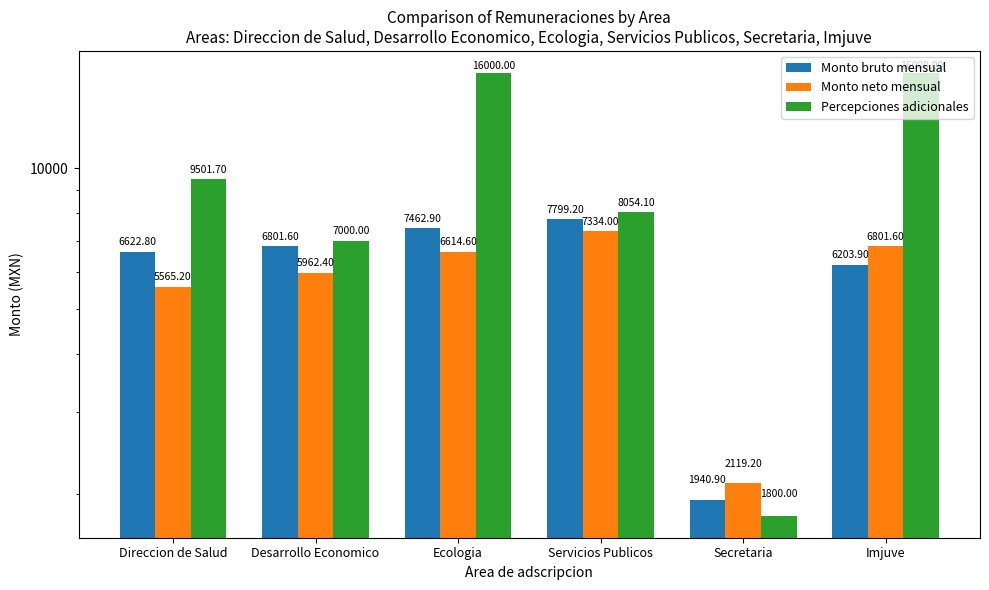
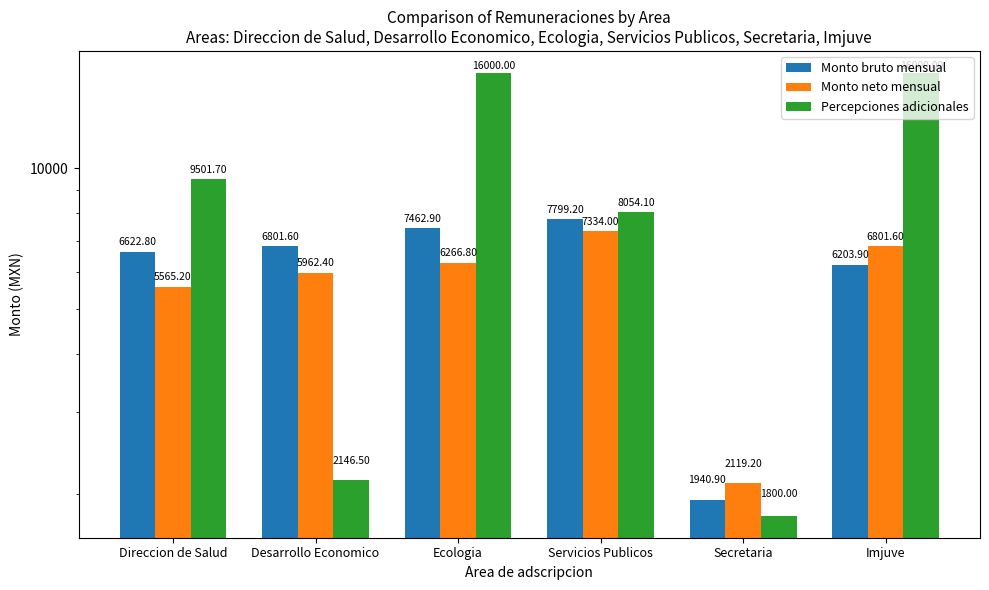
  {
    "Monto bruto mensual": {
      "Direccion de Salud": 6622.80,
      "Desarrollo Economico": 6801.60,
      "Ecologia": 7462.90,
      "Servicios Publicos": 7799.20,
      "Secretaria": 1940.90,
      "Imjuve": 6203.90
    },
    "Monto neto mensual": {
      "Direccion de Salud": 5565.20,
      "Desarrollo Economico": 5962.40,
-     "Ecologia": 6614.60,
+     "Ecologia": 6266.80,
      "Servicios Publicos": 7334.00,
      "Secretaria": 2119.20,
      "Imjuve": 6801.60
    },
    "Percepciones adicionales": {
      "Direccion de Salud": 9501.70,
-     "Desarrollo Economico": 7000.00,
+     "Desarrollo Economico": 2146.50,
      "Ecologia": 16000.00,
      "Servicios Publicos": 8054.10,
      "Secretaria": 1800.00
    }
  }
